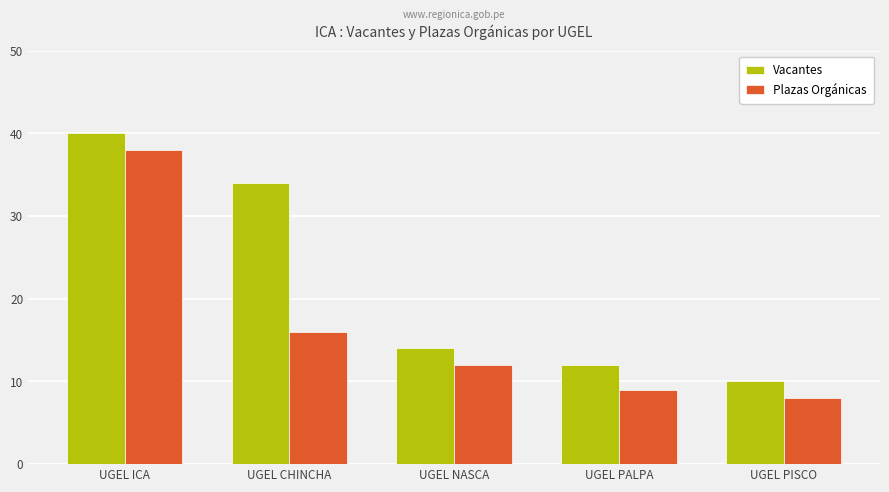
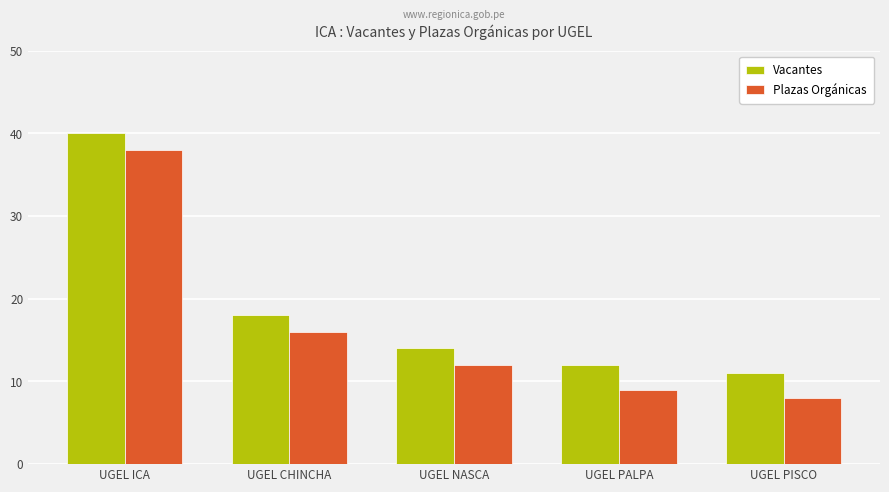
  {
    "Vacantes": {
      "UGEL ICA": 40,
-     "UGEL CHINCHA": 34,
+     "UGEL CHINCHA": 18,
      "UGEL NASCA": 14,
      "UGEL PALPA": 12,
-     "UGEL PISCO": 10
+     "UGEL PISCO": 11
    },
    "Plazas Orgánicas": {
      "UGEL ICA": 38,
      "UGEL CHINCHA": 16,
      "UGEL NASCA": 12,
      "UGEL PALPA": 9,
      "UGEL PISCO": 8
    }
  }
